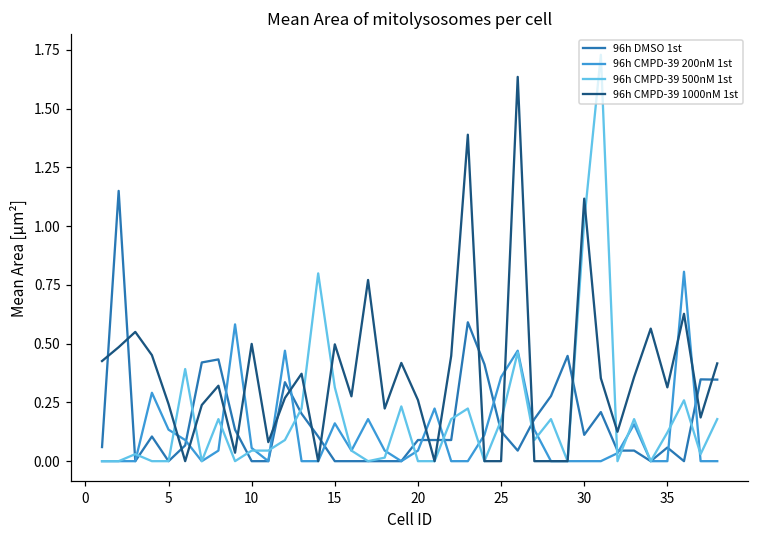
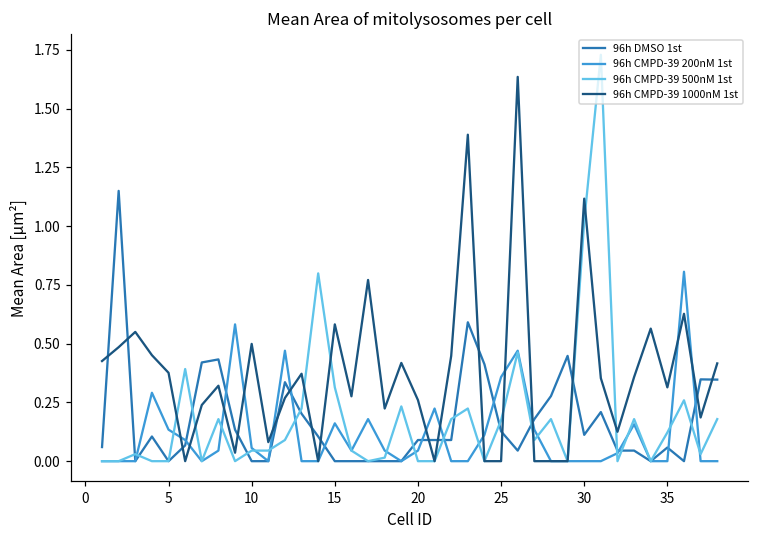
  {
    "96h CMPD-39 1000nM 1st": {
-     "5": 0.24,
+     "5": 0.38,
      "10": 0.50,
-     "15": 0.50,
+     "15": 0.58,
      "20": 0.26,
      "25": 0.00,
      "30": 1.12,
      "35": 0.31
    }
  }
